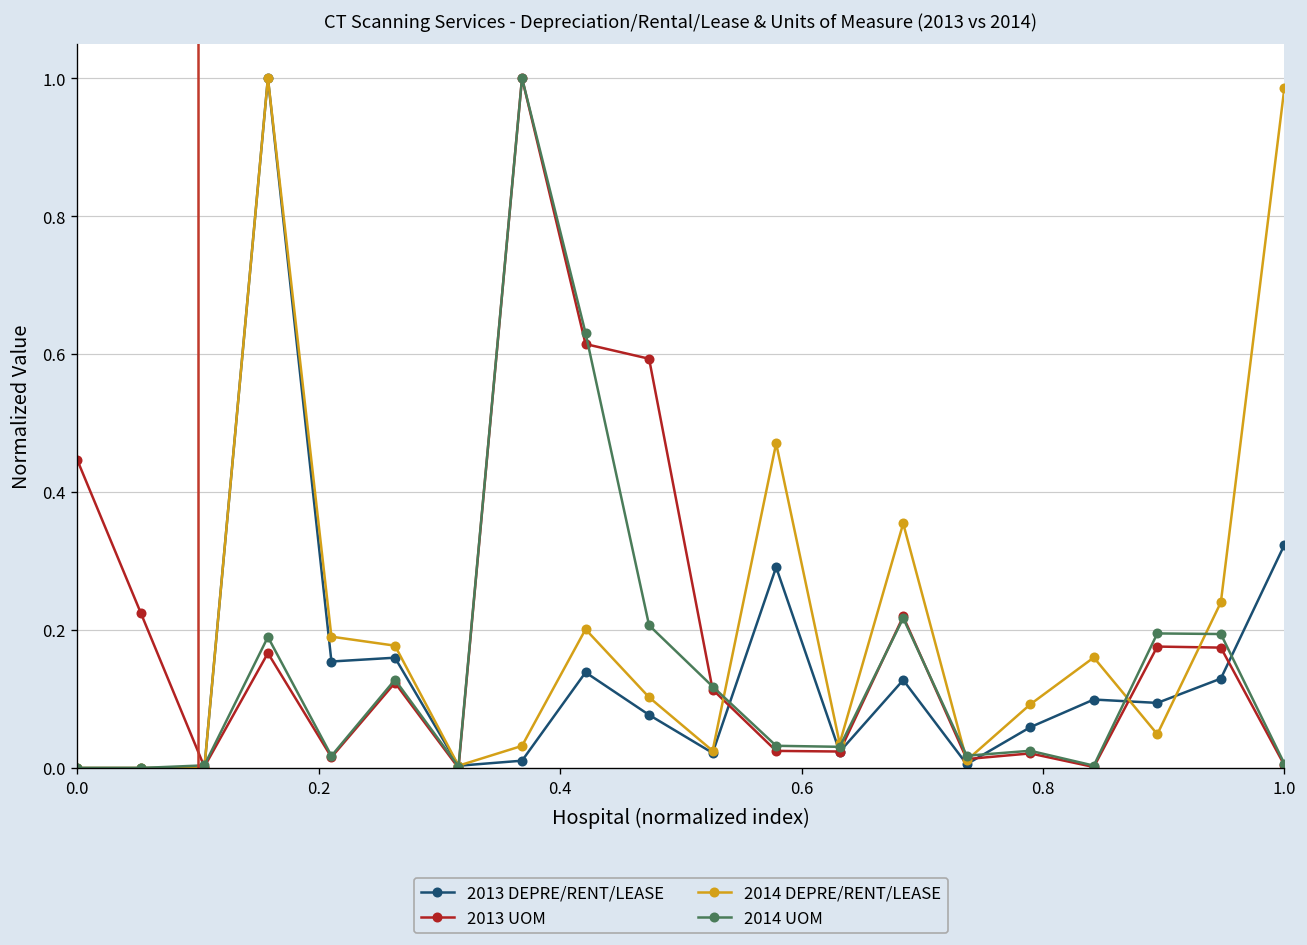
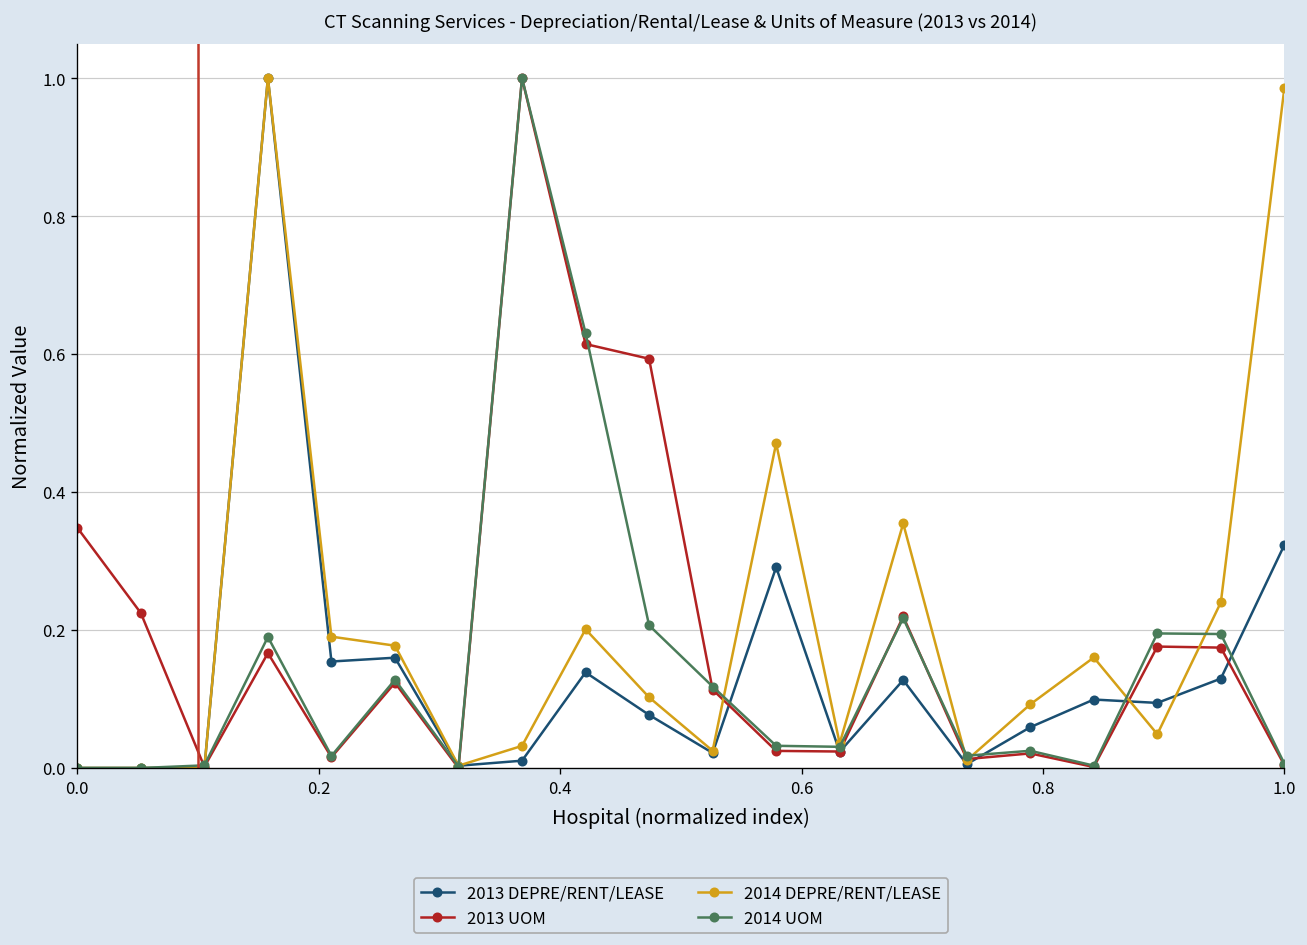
  {
    "2013 DEPRE/RENT/LEASE": {
      "1.0": 0.32
    },
    "2013 UOM": {
-     "0.0": 0.45
+     "0.0": 0.35
    },
    "2014 DEPRE/RENT/LEASE": {
      "1.0": 0.99
    }
  }
